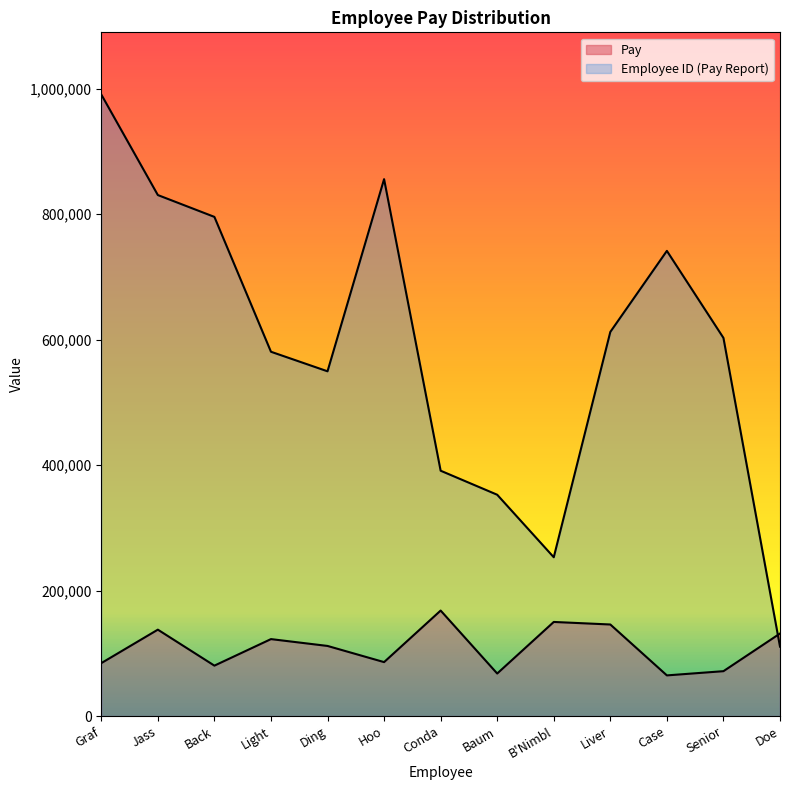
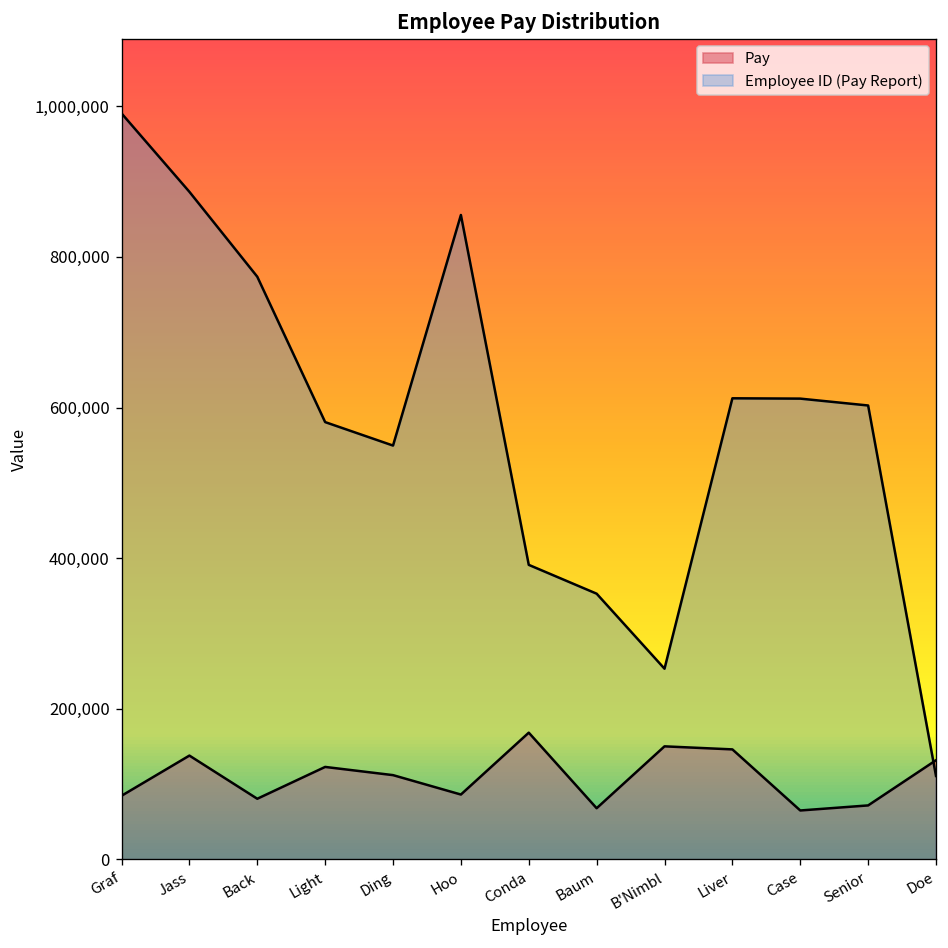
  {
    "Pay": {
      "Graf": "80,000",
      "Jass": "140,000",
      "Back": "80,000",
      "Light": "120,000",
      "Ding": "110,000",
      "Hoo": "90,000",
      "Conda": "170,000",
      "Baum": "70,000",
      "B'Nimbl": "150,000",
      "Liver": "150,000",
      "Case": "60,000",
      "Senior": "70,000",
      "Doe": "130,000"
    },
    "Employee ID (Pay Report)": {
      "Graf": "990,000",
-     "Jass": "830,000",
-     "Back": "800,000",
+     "Jass": "890,000",
+     "Back": "770,000",
      "Light": "580,000",
      "Ding": "550,000",
      "Hoo": "860,000",
      "Conda": "390,000",
      "Baum": "350,000",
      "B'Nimbl": "250,000",
      "Liver": "610,000",
-     "Case": "740,000",
+     "Case": "610,000",
      "Senior": "600,000",
      "Doe": "110,000"
    }
  }
